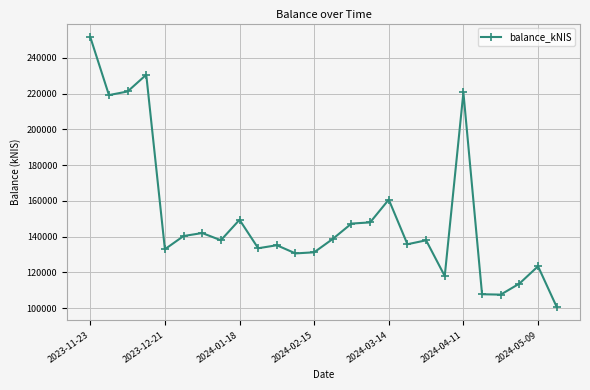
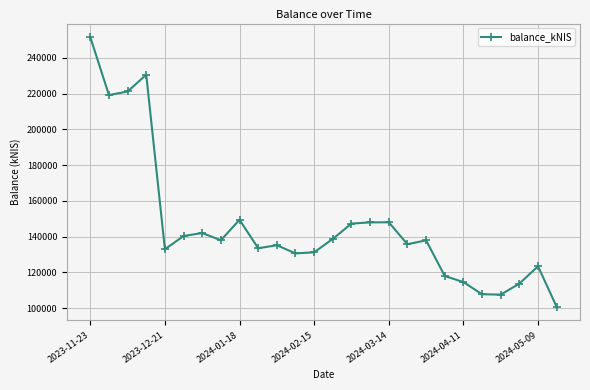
  {
    "2023-11-23": 252000,
    "2023-12-21": 133000,
    "2024-01-18": 149000,
    "2024-02-15": 131000,
-   "2024-03-14": 161000,
-   "2024-04-11": 221000,
+   "2024-03-14": 148000,
+   "2024-04-11": 115000,
    "2024-05-09": 123000
  }
